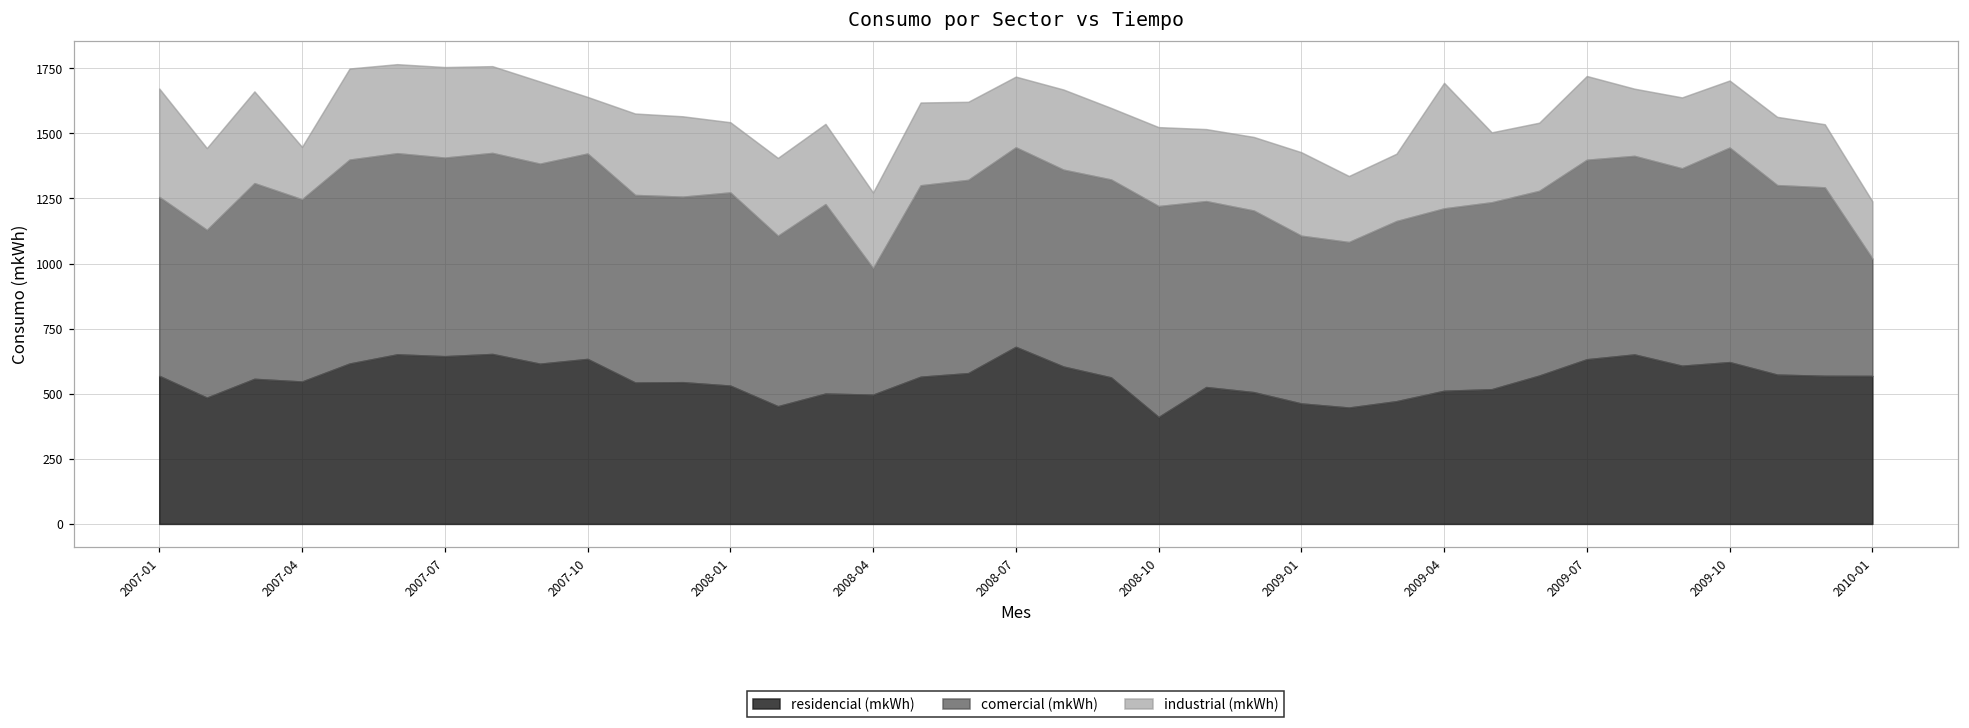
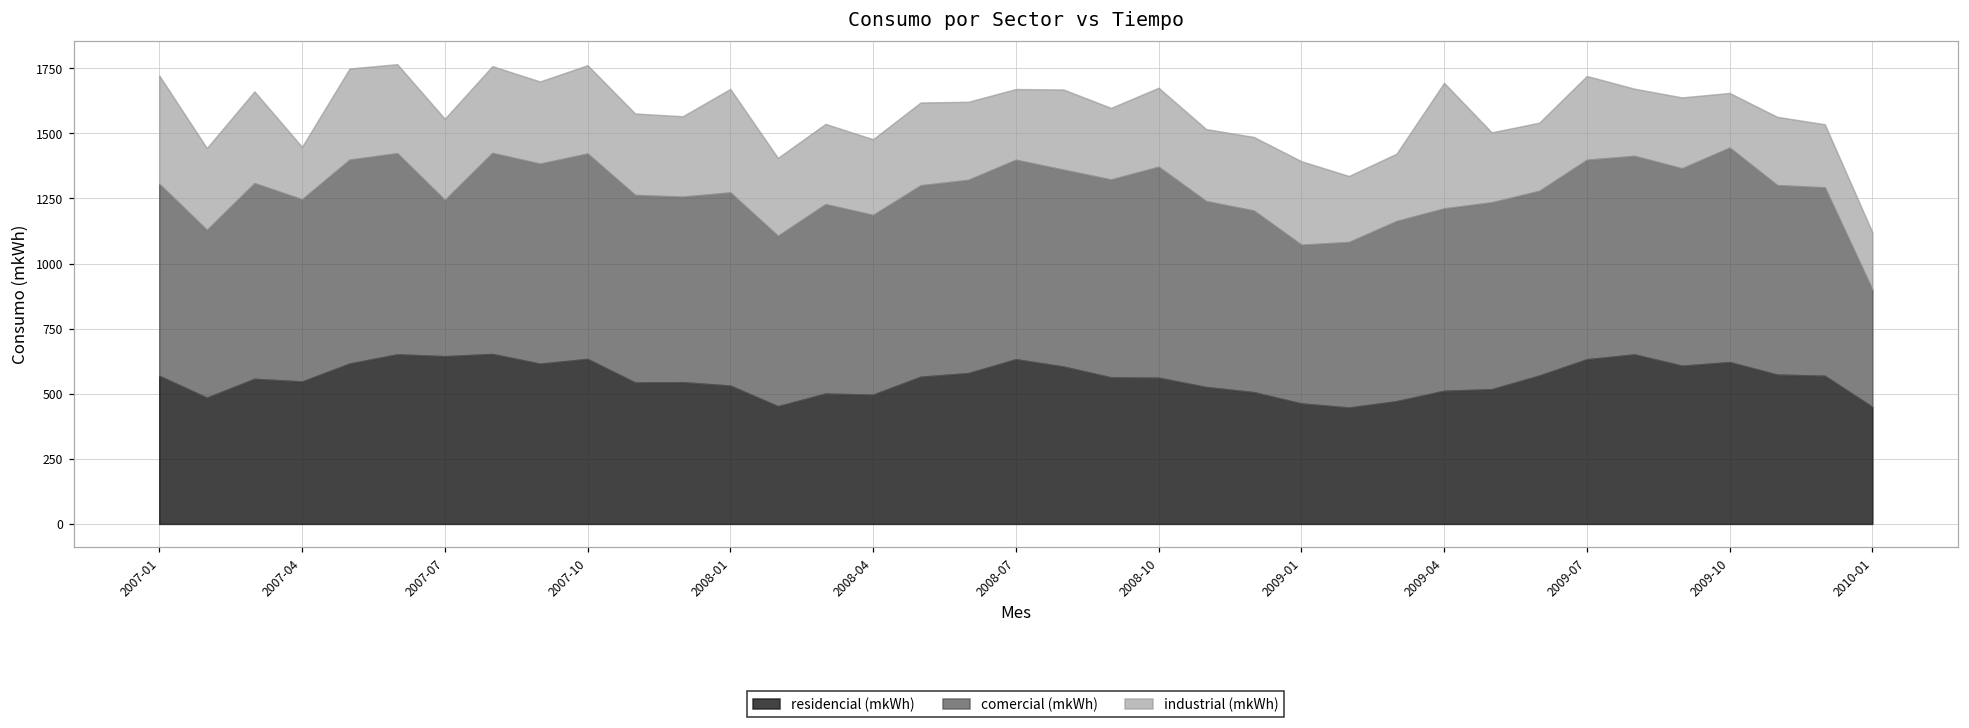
  {
    "residencial (mkWh)": {
      "2007-01": 570,
      "2007-04": 550,
      "2007-07": 640,
      "2007-10": 630,
      "2008-01": 530,
      "2008-04": 500,
-     "2008-07": 680,
-     "2008-10": 410,
+     "2008-07": 630,
+     "2008-10": 560,
      "2009-01": 460,
      "2009-04": 510,
      "2009-07": 630,
      "2009-10": 620,
-     "2010-01": 570
+     "2010-01": 450
    },
    "comercial (mkWh)": {
-     "2007-01": 690,
+     "2007-01": 740,
      "2007-04": 700,
-     "2007-07": 760,
+     "2007-07": 600,
      "2007-10": 790,
      "2008-01": 740,
-     "2008-04": 490,
+     "2008-04": 690,
      "2008-07": 770,
      "2008-10": 810,
-     "2009-01": 640,
+     "2009-01": 610,
      "2009-04": 700,
      "2009-07": 770,
      "2009-10": 820,
      "2010-01": 450
    },
    "industrial (mkWh)": {
      "2007-01": 420,
      "2007-04": 200,
-     "2007-07": 350,
-     "2007-10": 220,
-     "2008-01": 270,
+     "2007-07": 310,
+     "2007-10": 340,
+     "2008-01": 400,
      "2008-04": 290,
      "2008-07": 270,
      "2008-10": 300,
      "2009-01": 320,
      "2009-04": 480,
      "2009-07": 320,
-     "2009-10": 260,
+     "2009-10": 210,
      "2010-01": 220
    }
  }
